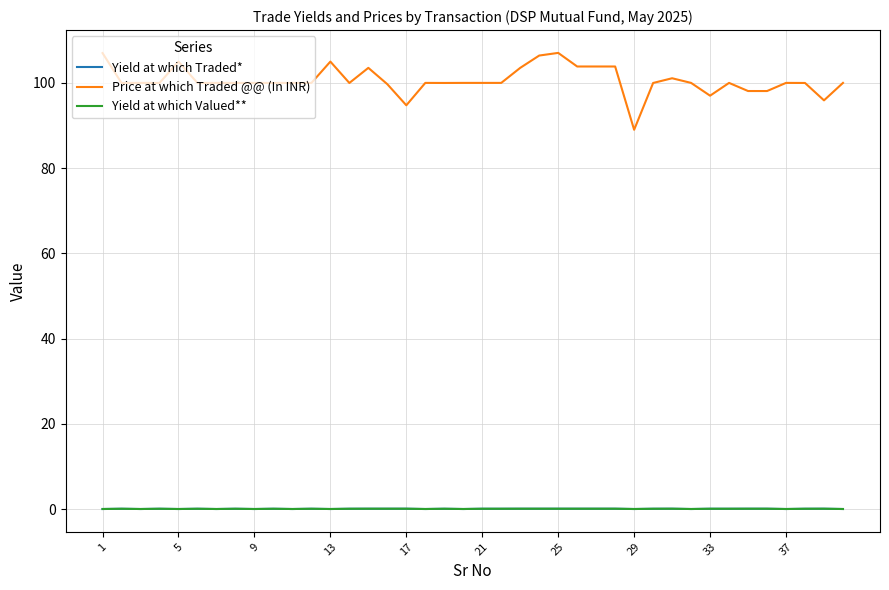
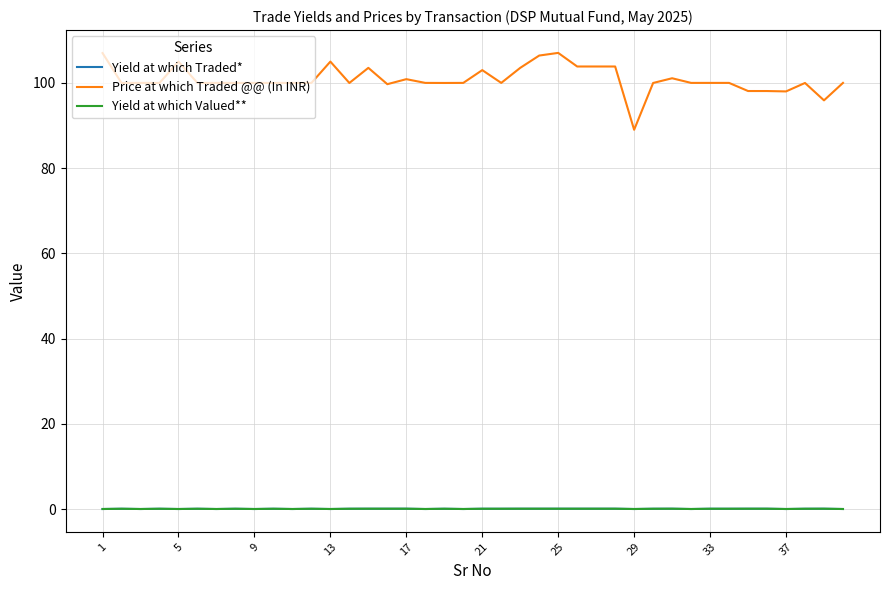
  {
    "Yield at which Valued**": {
      "1": 0,
      "5": 0,
      "9": 0,
      "13": 0,
      "17": 0,
      "21": 0,
      "25": 0,
      "29": 0,
      "33": 0,
      "37": 0
    },
    "Price at which Traded @@ (In INR)": {
      "13": 105,
-     "17": 95,
-     "21": 100,
+     "17": 101,
+     "21": 103,
      "25": 107,
      "29": 89,
-     "33": 97,
-     "37": 100
+     "33": 100,
+     "37": 98
    }
  }
